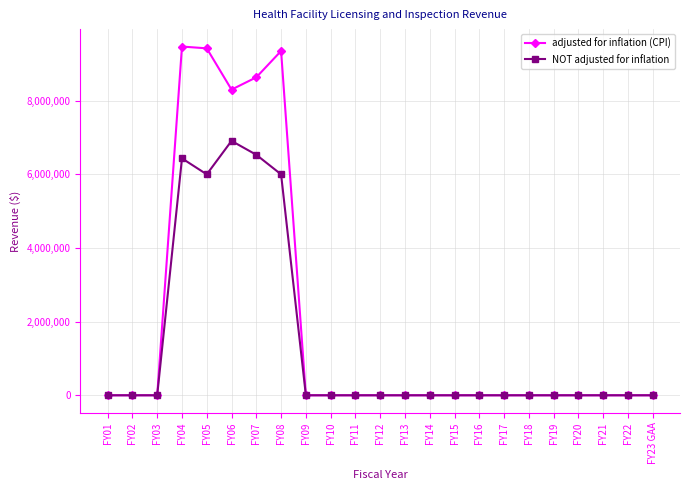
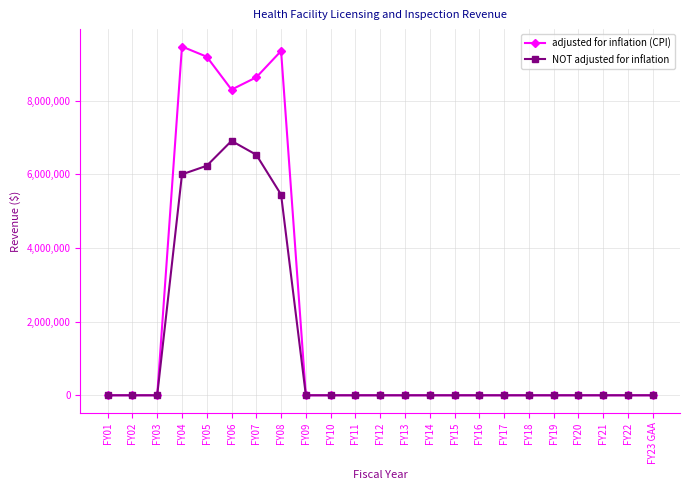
  {
    "adjusted for inflation (CPI)": {
      "FY04": "9,500,000",
-     "FY05": "9,400,000",
+     "FY05": "9,200,000",
      "FY06": "8,300,000",
      "FY07": "8,600,000",
      "FY08": "9,400,000"
    },
    "NOT adjusted for inflation": {
-     "FY04": "6,400,000",
-     "FY05": "6,000,000",
+     "FY04": "6,000,000",
+     "FY05": "6,200,000",
      "FY06": "6,900,000",
      "FY07": "6,500,000",
-     "FY08": "6,000,000"
+     "FY08": "5,400,000"
    }
  }
